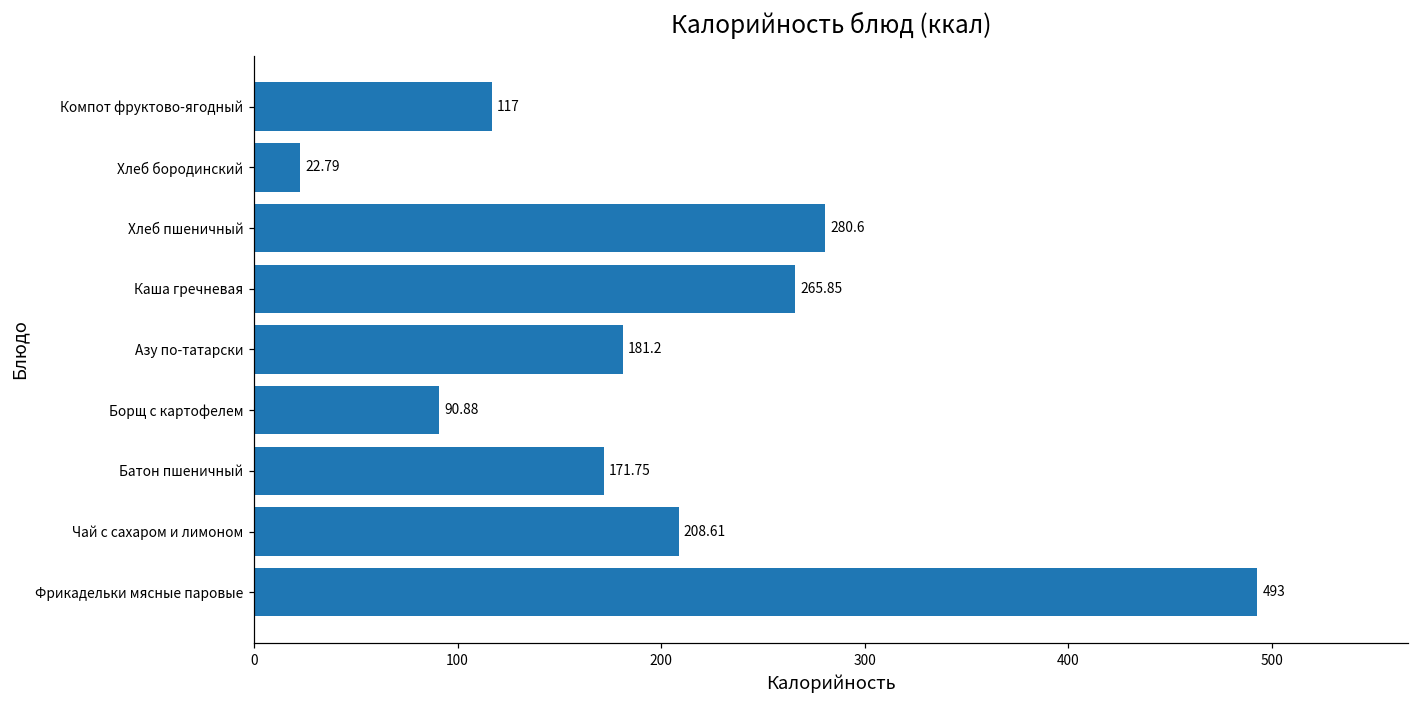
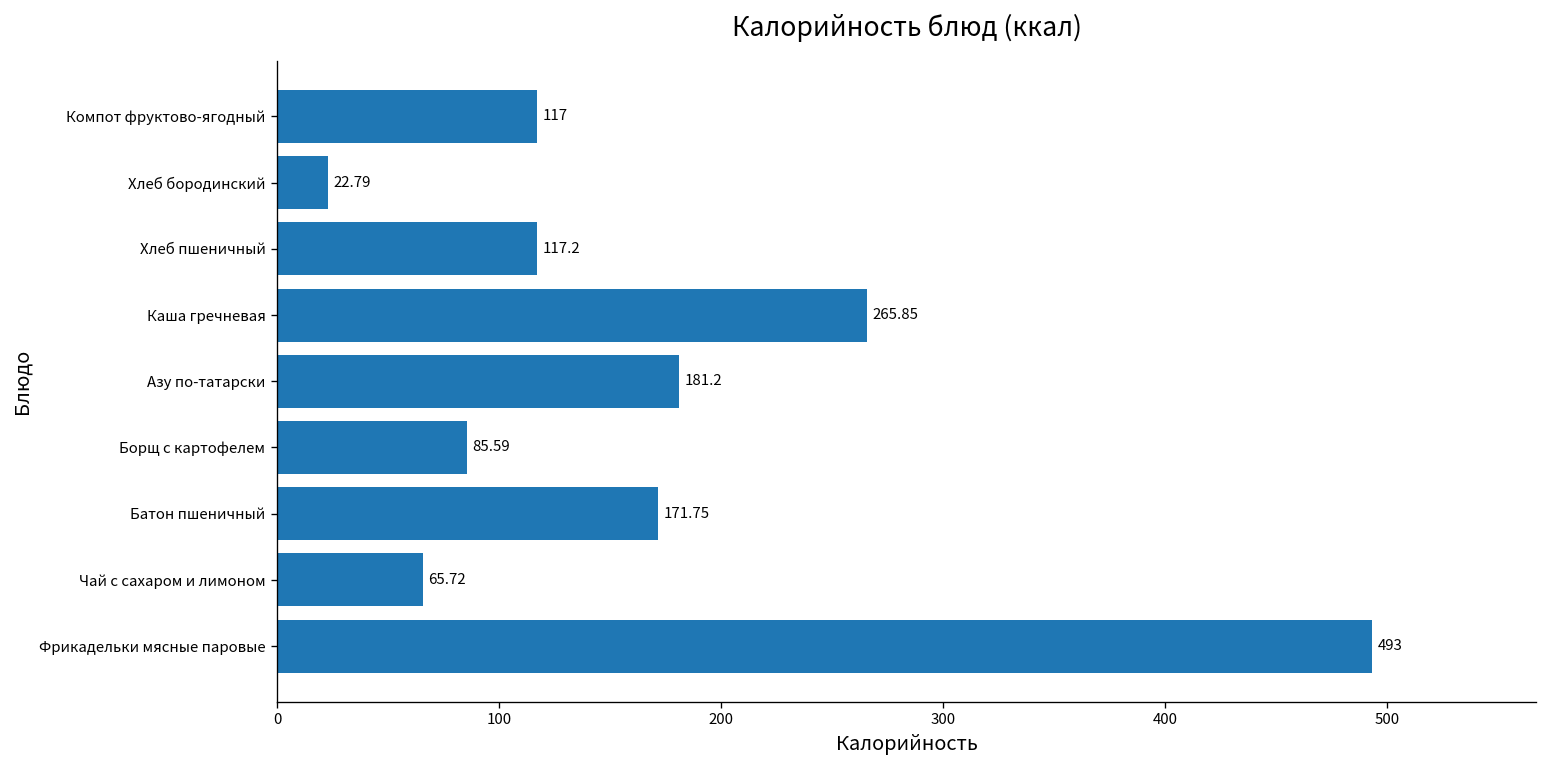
  {
    "Компот фруктово-ягодный": 117,
    "Хлеб бородинский": 22.79,
-   "Хлеб пшеничный": 280.6,
+   "Хлеб пшеничный": 117.2,
    "Каша гречневая": 265.85,
    "Азу по-татарски": 181.2,
-   "Борщ с картофелем": 90.88,
+   "Борщ с картофелем": 85.59,
    "Батон пшеничный": 171.75,
-   "Чай с сахаром и лимоном": 208.61,
+   "Чай с сахаром и лимоном": 65.72,
    "Фрикадельки мясные паровые": 493
  }
